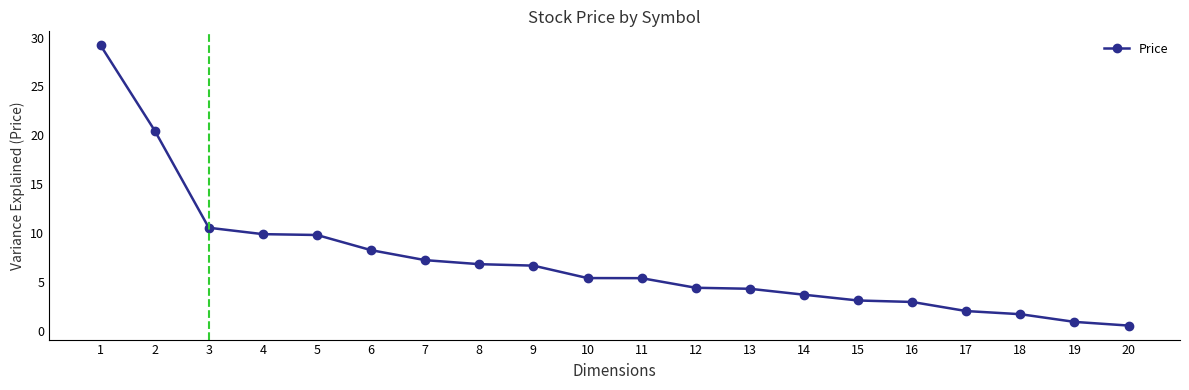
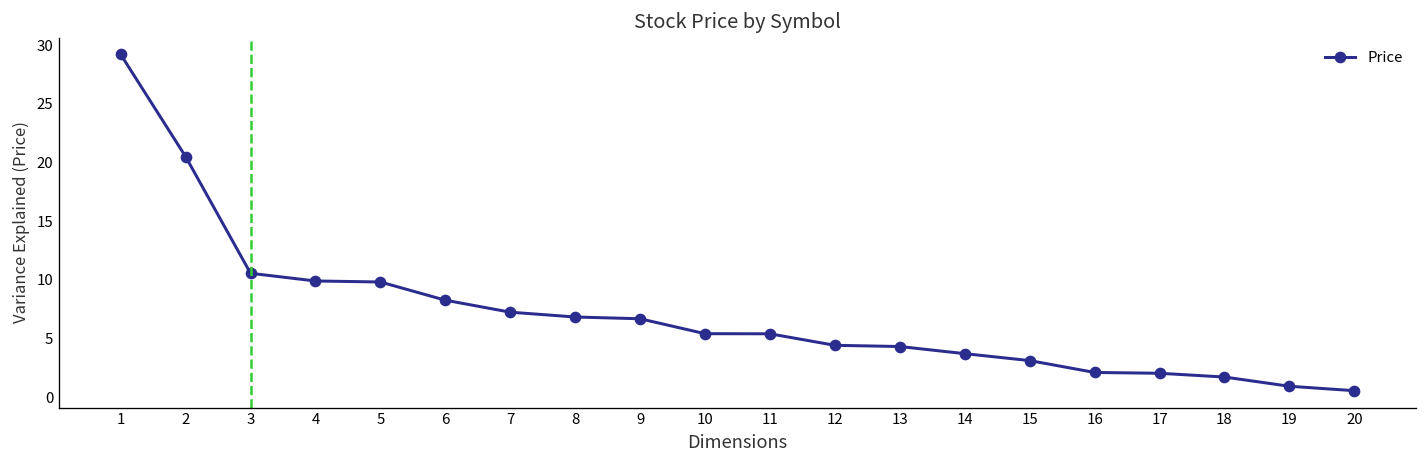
  {
    "1": 29,
    "2": 21,
    "3": 11,
    "4": 10,
    "5": 10,
    "6": 8,
    "7": 7,
    "8": 7,
    "9": 7,
    "10": 5,
    "11": 5,
    "12": 4,
    "13": 4,
    "14": 4,
    "15": 3,
-   "16": 3,
+   "16": 2,
    "17": 2,
    "18": 2,
    "19": 1,
    "20": 1
  }
